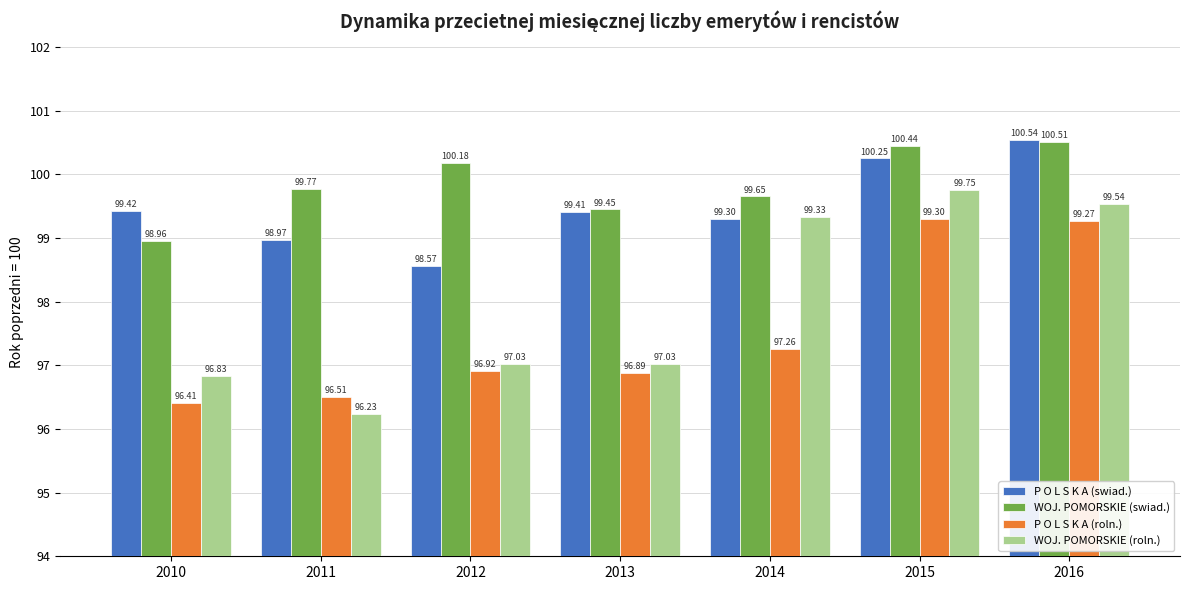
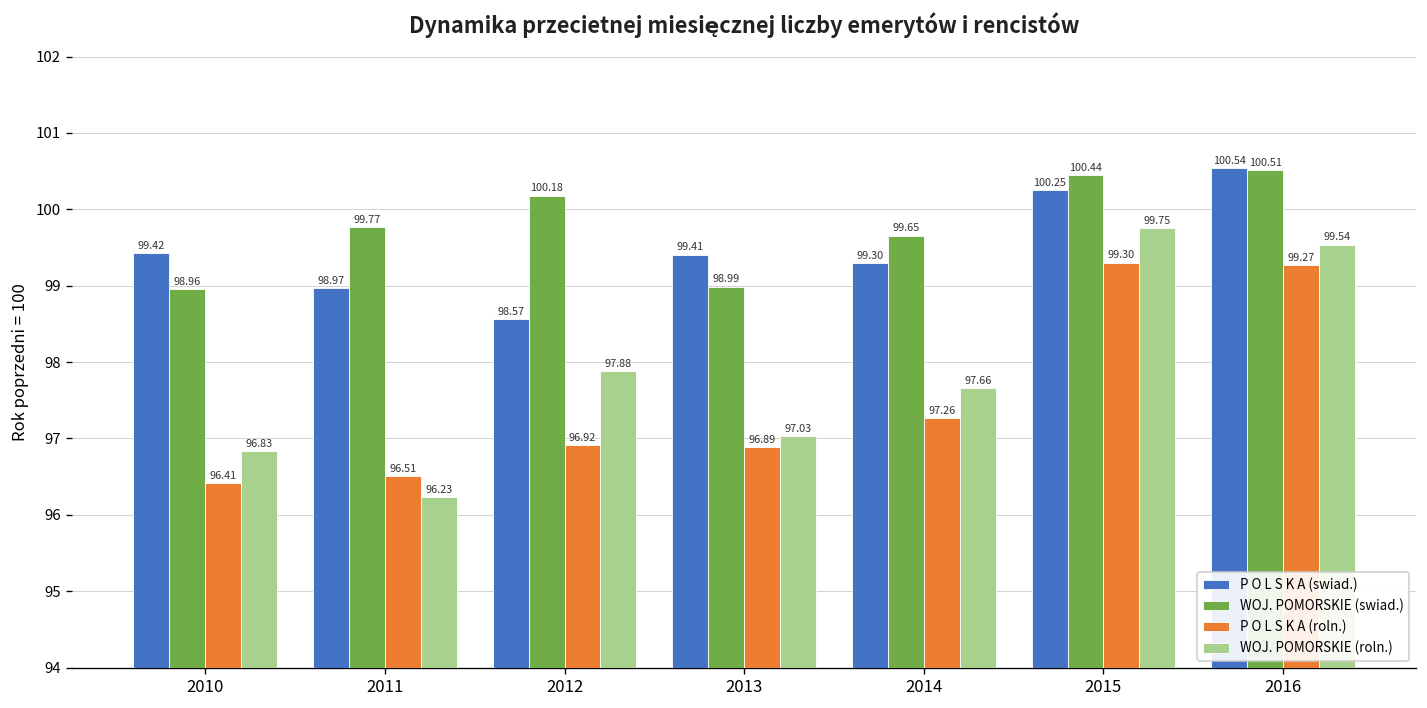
  {
    "P O L S K A (swiad.)": {
      "2010": 99.42,
      "2011": 98.97,
      "2012": 98.57,
      "2013": 99.41,
      "2014": 99.30,
      "2015": 100.25,
      "2016": 100.54
    },
    "WOJ. POMORSKIE (swiad.)": {
      "2010": 98.96,
      "2011": 99.77,
      "2012": 100.18,
-     "2013": 99.45,
+     "2013": 98.99,
      "2014": 99.65,
      "2015": 100.44,
      "2016": 100.51
    },
    "P O L S K A (roln.)": {
      "2010": 96.41,
      "2011": 96.51,
      "2012": 96.92,
      "2013": 96.89,
      "2014": 97.26,
      "2015": 99.30,
      "2016": 99.27
    },
    "WOJ. POMORSKIE (roln.)": {
      "2010": 96.83,
      "2011": 96.23,
-     "2012": 97.03,
+     "2012": 97.88,
      "2013": 97.03,
-     "2014": 99.33,
+     "2014": 97.66,
      "2015": 99.75,
      "2016": 99.54
    }
  }
